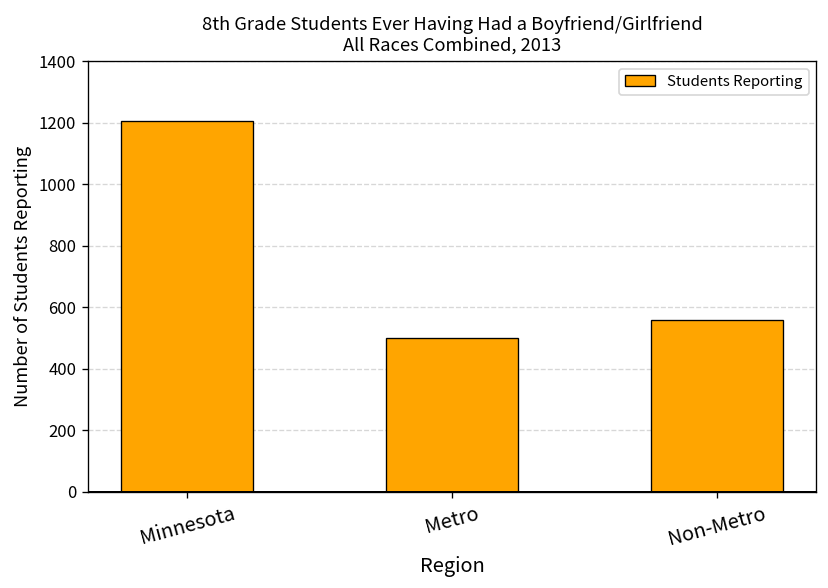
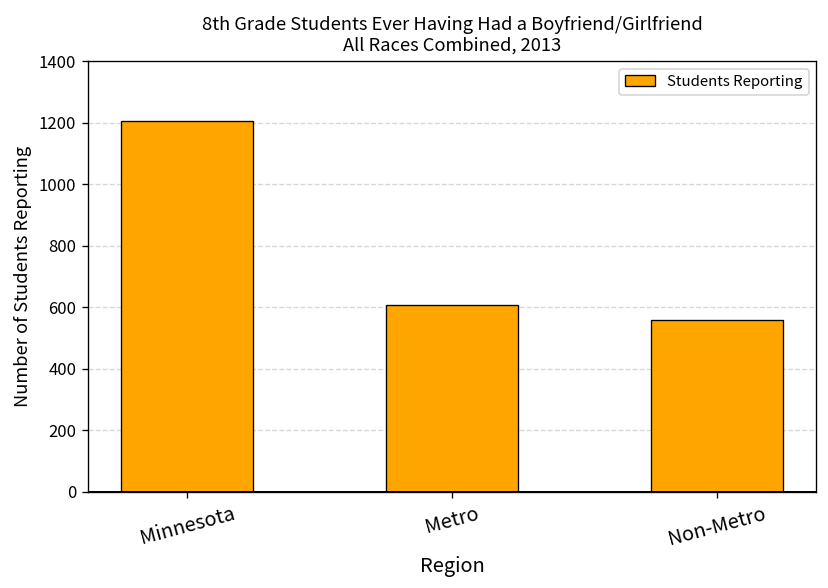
  {
    "Minnesota": 1210,
-   "Metro": 500,
+   "Metro": 610,
    "Non-Metro": 560
  }
